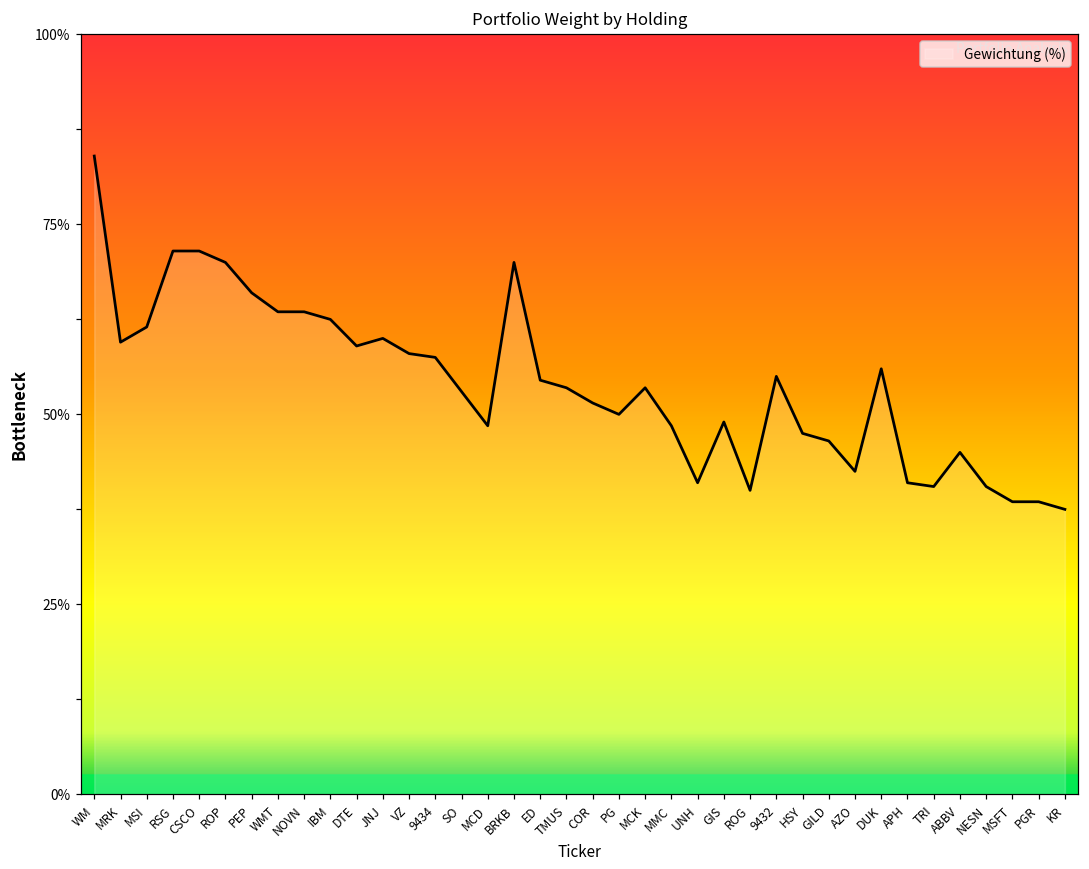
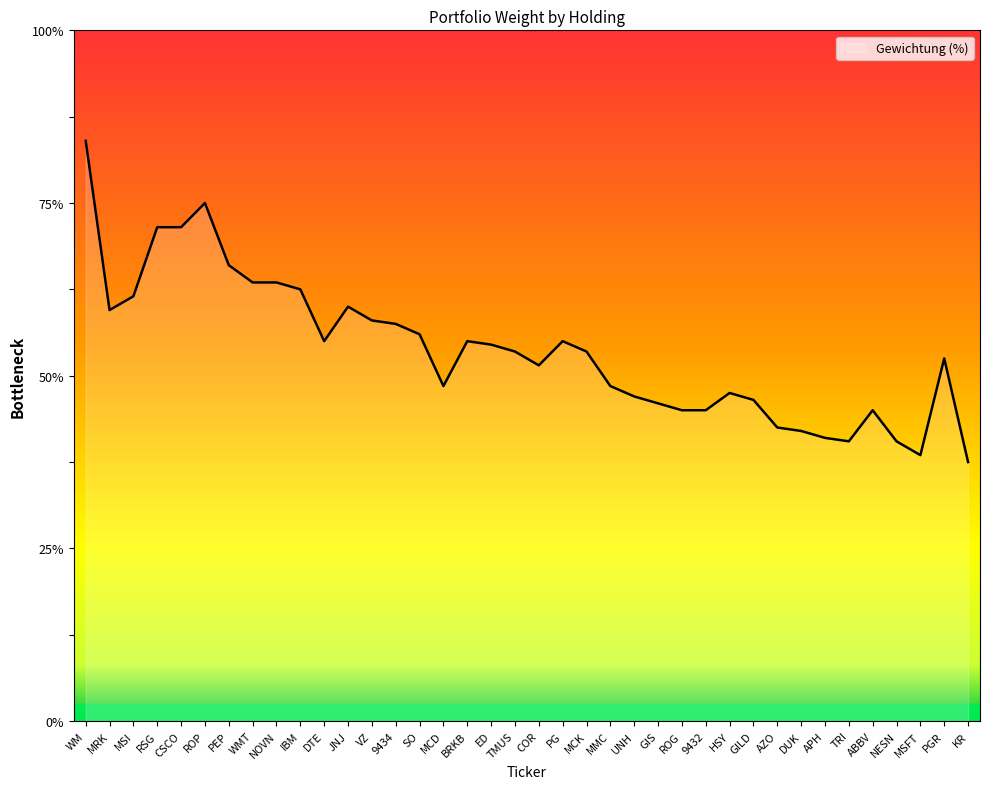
  {
    "WM": "84%",
    "MRK": "60%",
    "MSI": "62%",
    "RSG": "72%",
    "CSCO": "72%",
-   "ROP": "70%",
+   "ROP": "75%",
    "PEP": "66%",
    "WMT": "64%",
    "NOVN": "64%",
    "IBM": "63%",
-   "DTE": "59%",
+   "DTE": "55%",
    "JNJ": "60%",
    "VZ": "58%",
    "9434": "57%",
-   "SO": "53%",
+   "SO": "56%",
    "MCD": "49%",
-   "BRKB": "70%",
+   "BRKB": "55%",
    "ED": "55%",
    "TMUS": "54%",
    "COR": "52%",
-   "PG": "50%",
+   "PG": "55%",
    "MCK": "54%",
    "MMC": "49%",
-   "UNH": "41%",
-   "GIS": "49%",
-   "ROG": "40%",
-   "9432": "55%",
+   "UNH": "47%",
+   "GIS": "46%",
+   "ROG": "45%",
+   "9432": "45%",
    "HSY": "48%",
    "GILD": "47%",
    "AZO": "43%",
-   "DUK": "56%",
+   "DUK": "42%",
    "APH": "41%",
    "TRI": "41%",
    "ABBV": "45%",
    "NESN": "41%",
    "MSFT": "39%",
-   "PGR": "39%",
+   "PGR": "53%",
    "KR": "38%"
  }
